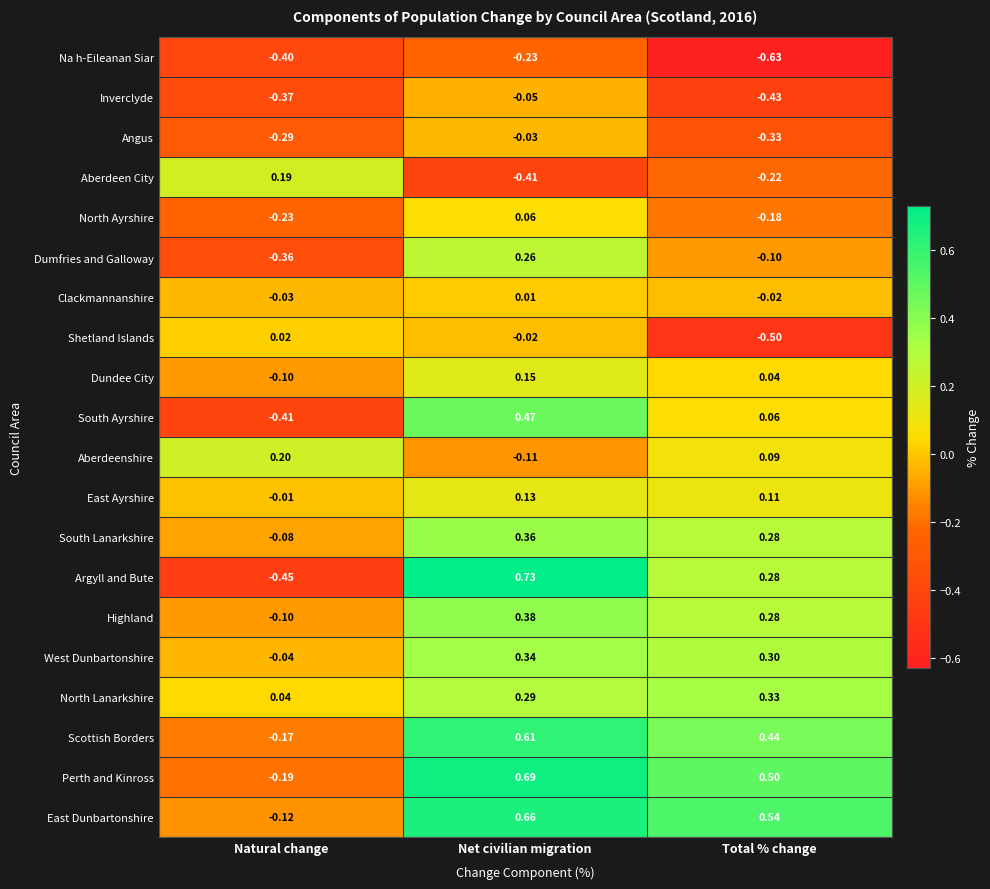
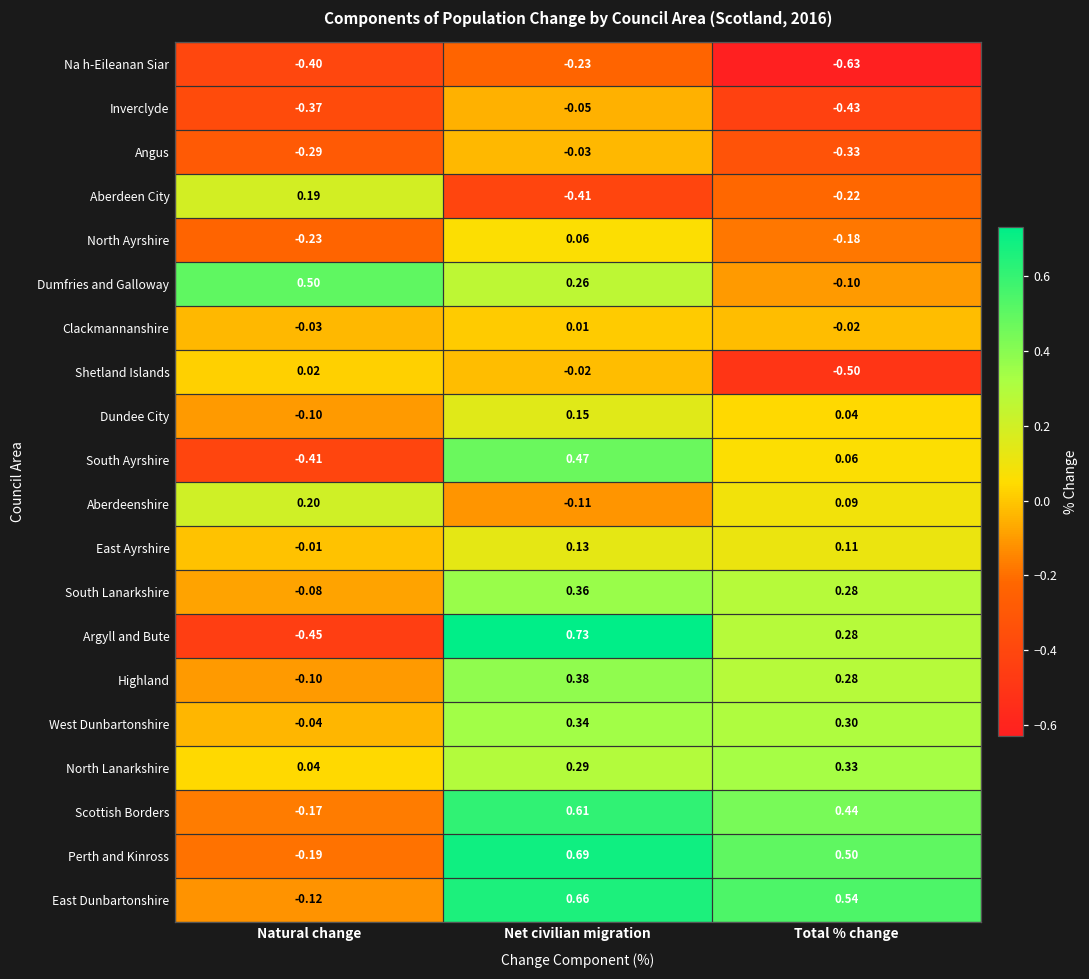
  {
    "Na h-Eileanan Siar": {
      "Natural change": -0.40,
      "Net civilian migration": -0.23,
      "Total % change": -0.63
    },
    "Inverclyde": {
      "Natural change": -0.37,
      "Net civilian migration": -0.05,
      "Total % change": -0.43
    },
    "Angus": {
      "Natural change": -0.29,
      "Net civilian migration": -0.03,
      "Total % change": -0.33
    },
    "Aberdeen City": {
      "Natural change": 0.19,
      "Net civilian migration": -0.41,
      "Total % change": -0.22
    },
    "North Ayrshire": {
      "Natural change": -0.23,
      "Net civilian migration": 0.06,
      "Total % change": -0.18
    },
    "Dumfries and Galloway": {
-     "Natural change": -0.36,
+     "Natural change": 0.50,
      "Net civilian migration": 0.26,
      "Total % change": -0.10
    },
    "Clackmannanshire": {
      "Natural change": -0.03,
      "Net civilian migration": 0.01,
      "Total % change": -0.02
    },
    "Shetland Islands": {
      "Natural change": 0.02,
      "Net civilian migration": -0.02,
      "Total % change": -0.50
    },
    "Dundee City": {
      "Natural change": -0.10,
      "Net civilian migration": 0.15,
      "Total % change": 0.04
    },
    "South Ayrshire": {
      "Natural change": -0.41,
      "Net civilian migration": 0.47,
      "Total % change": 0.06
    },
    "Aberdeenshire": {
      "Natural change": 0.20,
      "Net civilian migration": -0.11,
      "Total % change": 0.09
    },
    "East Ayrshire": {
      "Natural change": -0.01,
      "Net civilian migration": 0.13,
      "Total % change": 0.11
    },
    "South Lanarkshire": {
      "Natural change": -0.08,
      "Net civilian migration": 0.36,
      "Total % change": 0.28
    },
    "Argyll and Bute": {
      "Natural change": -0.45,
      "Net civilian migration": 0.73,
      "Total % change": 0.28
    },
    "Highland": {
      "Natural change": -0.10,
      "Net civilian migration": 0.38,
      "Total % change": 0.28
    },
    "West Dunbartonshire": {
      "Natural change": -0.04,
      "Net civilian migration": 0.34,
      "Total % change": 0.30
    },
    "North Lanarkshire": {
      "Natural change": 0.04,
      "Net civilian migration": 0.29,
      "Total % change": 0.33
    },
    "Scottish Borders": {
      "Natural change": -0.17,
      "Net civilian migration": 0.61,
      "Total % change": 0.44
    },
    "Perth and Kinross": {
      "Natural change": -0.19,
      "Net civilian migration": 0.69,
      "Total % change": 0.50
    },
    "East Dunbartonshire": {
      "Natural change": -0.12,
      "Net civilian migration": 0.66,
      "Total % change": 0.54
    }
  }
